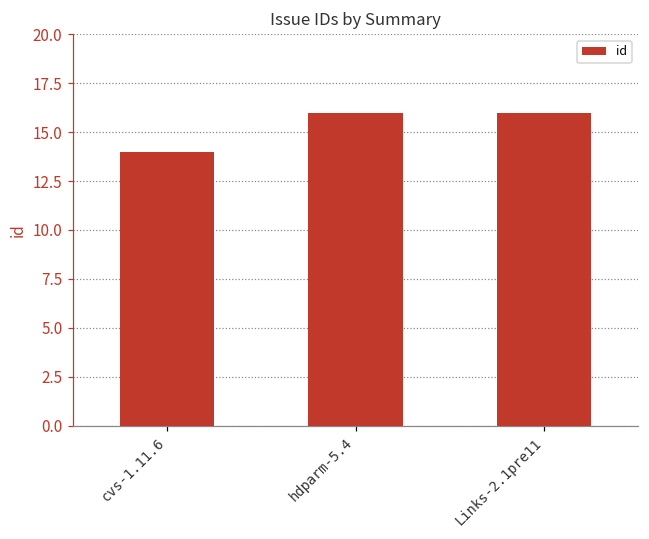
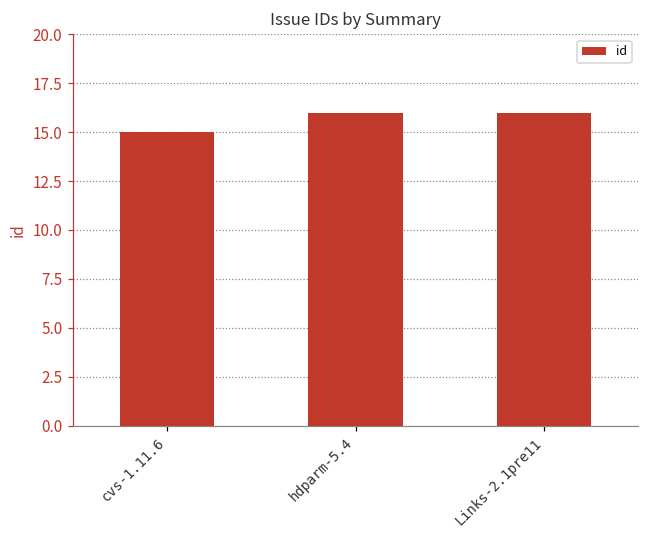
  {
-   "cvs-1.11.6": 14,
+   "cvs-1.11.6": 15,
    "hdparm-5.4": 16,
    "Links-2.1pre11": 16
  }
